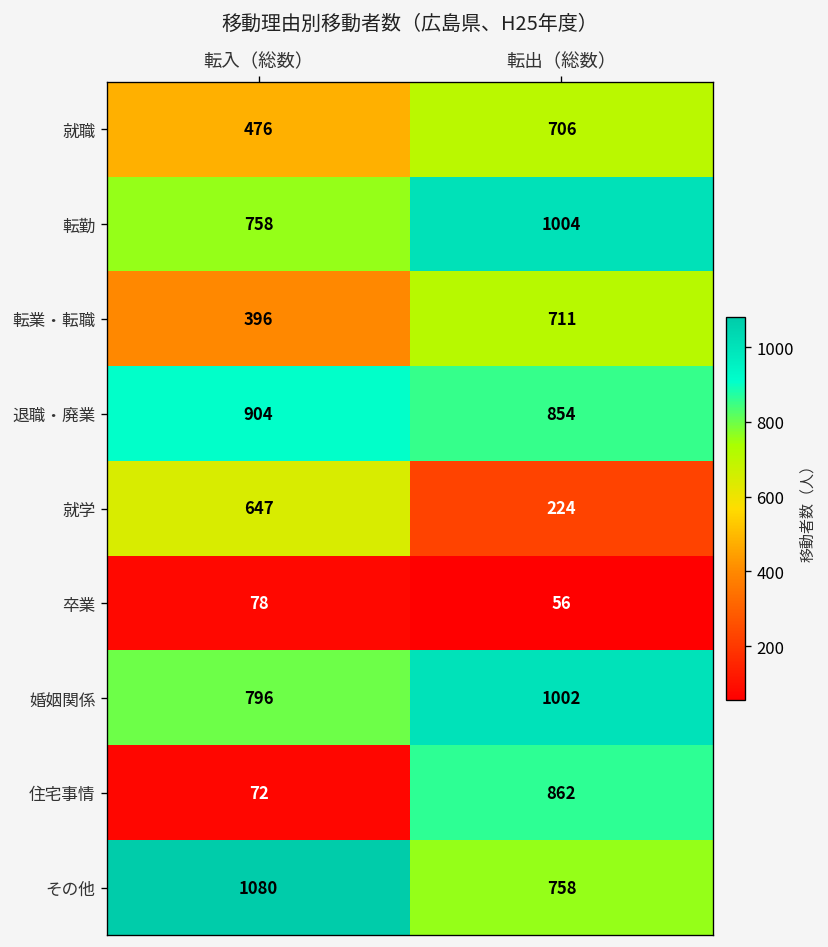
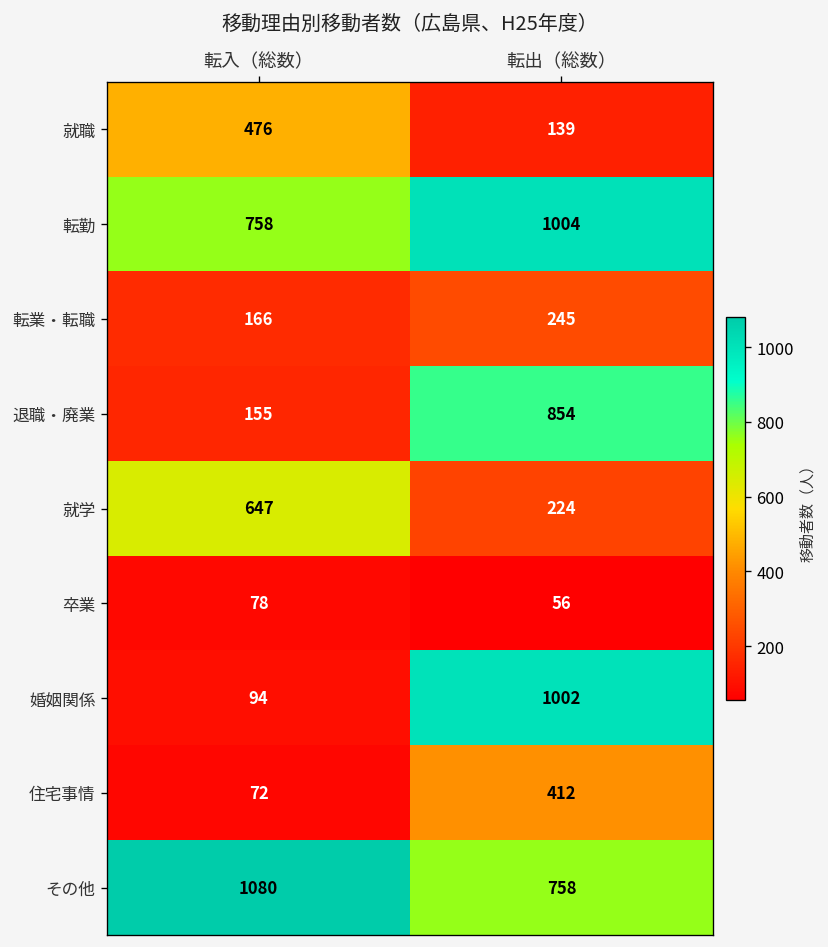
  {
    "就職": {
      "転入（総数）": 476,
-     "転出（総数）": 706
+     "転出（総数）": 139
    },
    "転勤": {
      "転入（総数）": 758,
      "転出（総数）": 1004
    },
    "転業・転職": {
-     "転入（総数）": 396,
-     "転出（総数）": 711
+     "転入（総数）": 166,
+     "転出（総数）": 245
    },
    "退職・廃業": {
-     "転入（総数）": 904,
+     "転入（総数）": 155,
      "転出（総数）": 854
    },
    "就学": {
      "転入（総数）": 647,
      "転出（総数）": 224
    },
    "卒業": {
      "転入（総数）": 78,
      "転出（総数）": 56
    },
    "婚姻関係": {
-     "転入（総数）": 796,
+     "転入（総数）": 94,
      "転出（総数）": 1002
    },
    "住宅事情": {
      "転入（総数）": 72,
-     "転出（総数）": 862
+     "転出（総数）": 412
    },
    "その他": {
      "転入（総数）": 1080,
      "転出（総数）": 758
    }
  }
